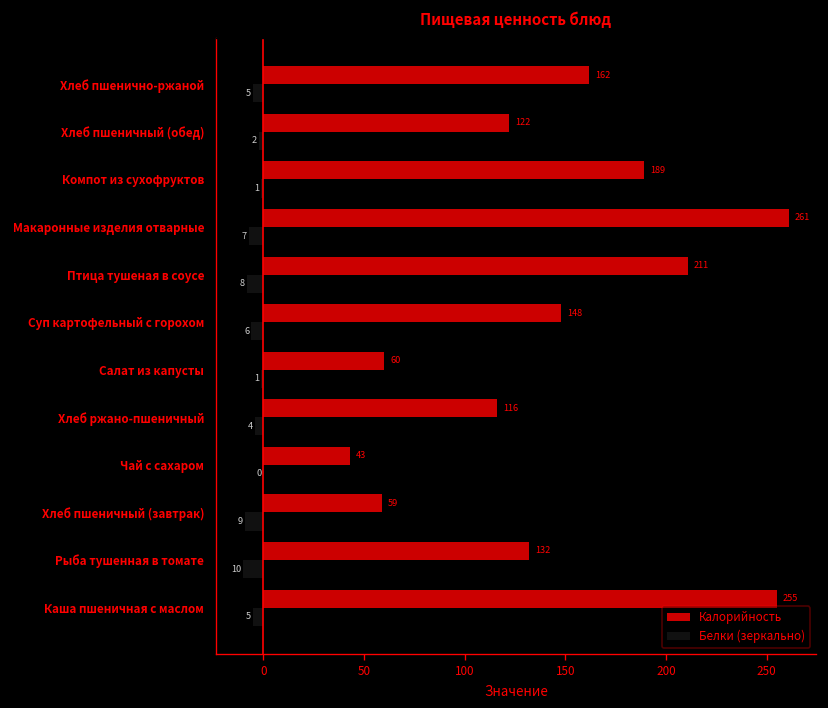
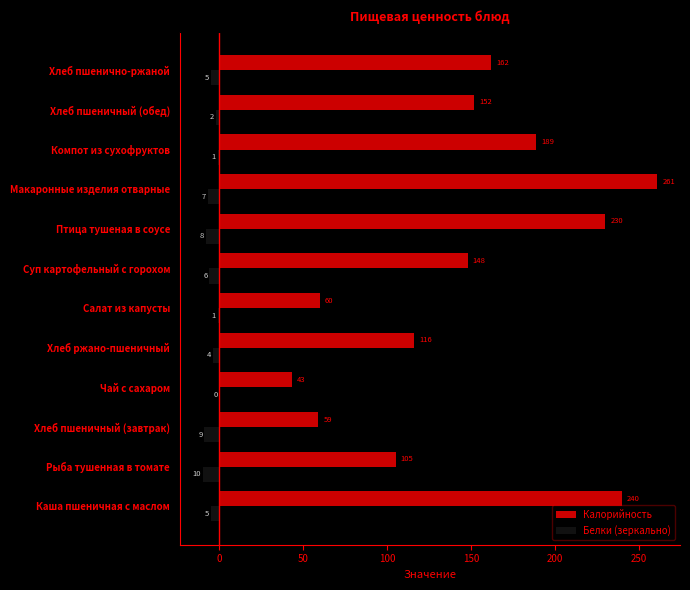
  {
    "Калорийность": {
      "Хлеб пшенично-ржаной": 162,
-     "Хлеб пшеничный (обед)": 122,
+     "Хлеб пшеничный (обед)": 152,
      "Компот из сухофруктов": 189,
      "Макаронные изделия отварные": 261,
-     "Птица тушеная в соусе": 211,
+     "Птица тушеная в соусе": 230,
      "Суп картофельный с горохом": 148,
      "Салат из капусты": 60,
      "Хлеб ржано-пшеничный": 116,
      "Чай с сахаром": 43,
      "Хлеб пшеничный (завтрак)": 59,
-     "Рыба тушенная в томате": 132,
-     "Каша пшеничная с маслом": 255
+     "Рыба тушенная в томате": 105,
+     "Каша пшеничная с маслом": 240
    },
    "Белки (зеркально)": {
      "Чай с сахаром": 0
    }
  }
